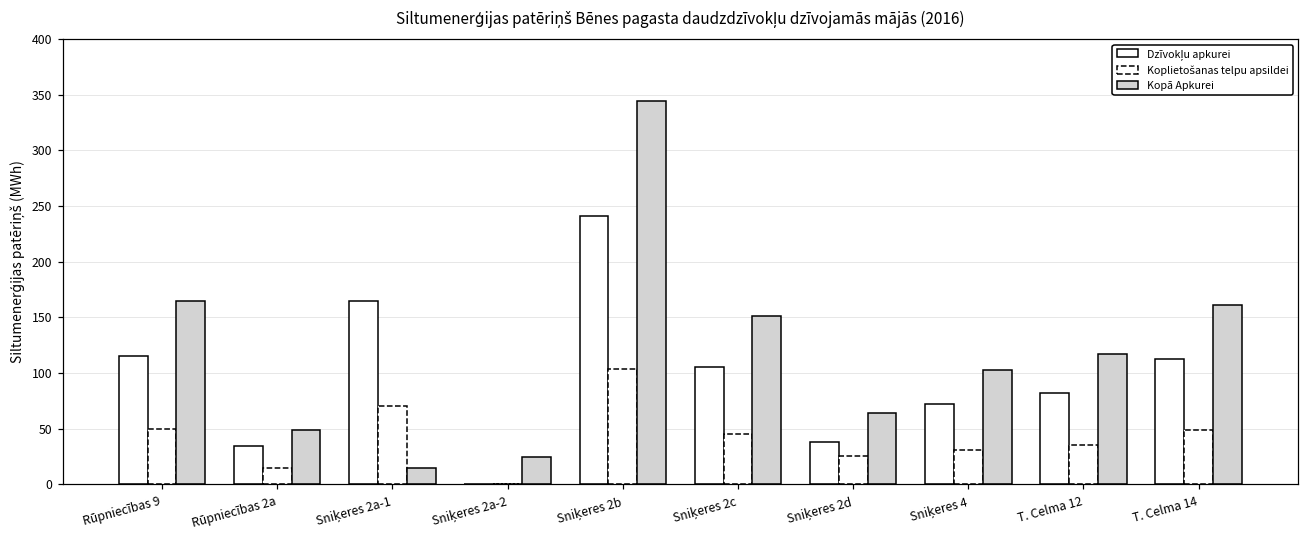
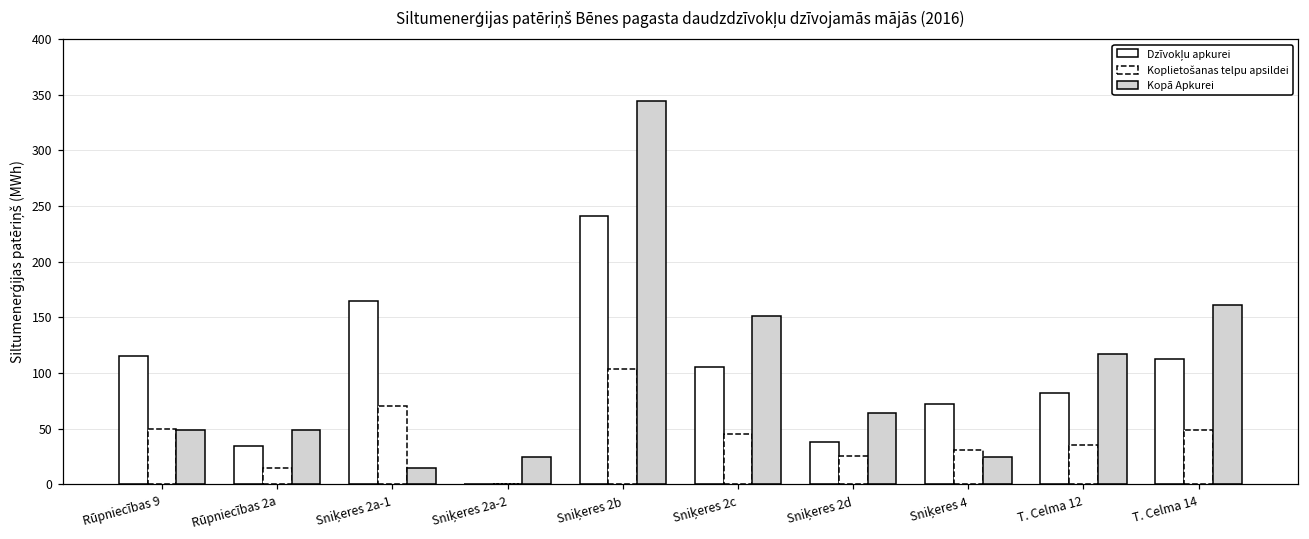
  {
    "Kopā Apkurei": {
-     "Rūpniecības 9": 165,
+     "Rūpniecības 9": 48,
      "Rūpniecības 2a": 49,
      "Sniķeres 2a-1": 15,
      "Sniķeres 2a-2": 24,
      "Sniķeres 2b": 344,
      "Sniķeres 2c": 151,
      "Sniķeres 2d": 64,
-     "Sniķeres 4": 103,
+     "Sniķeres 4": 24,
      "T. Celma 12": 117,
      "T. Celma 14": 161
    }
  }
